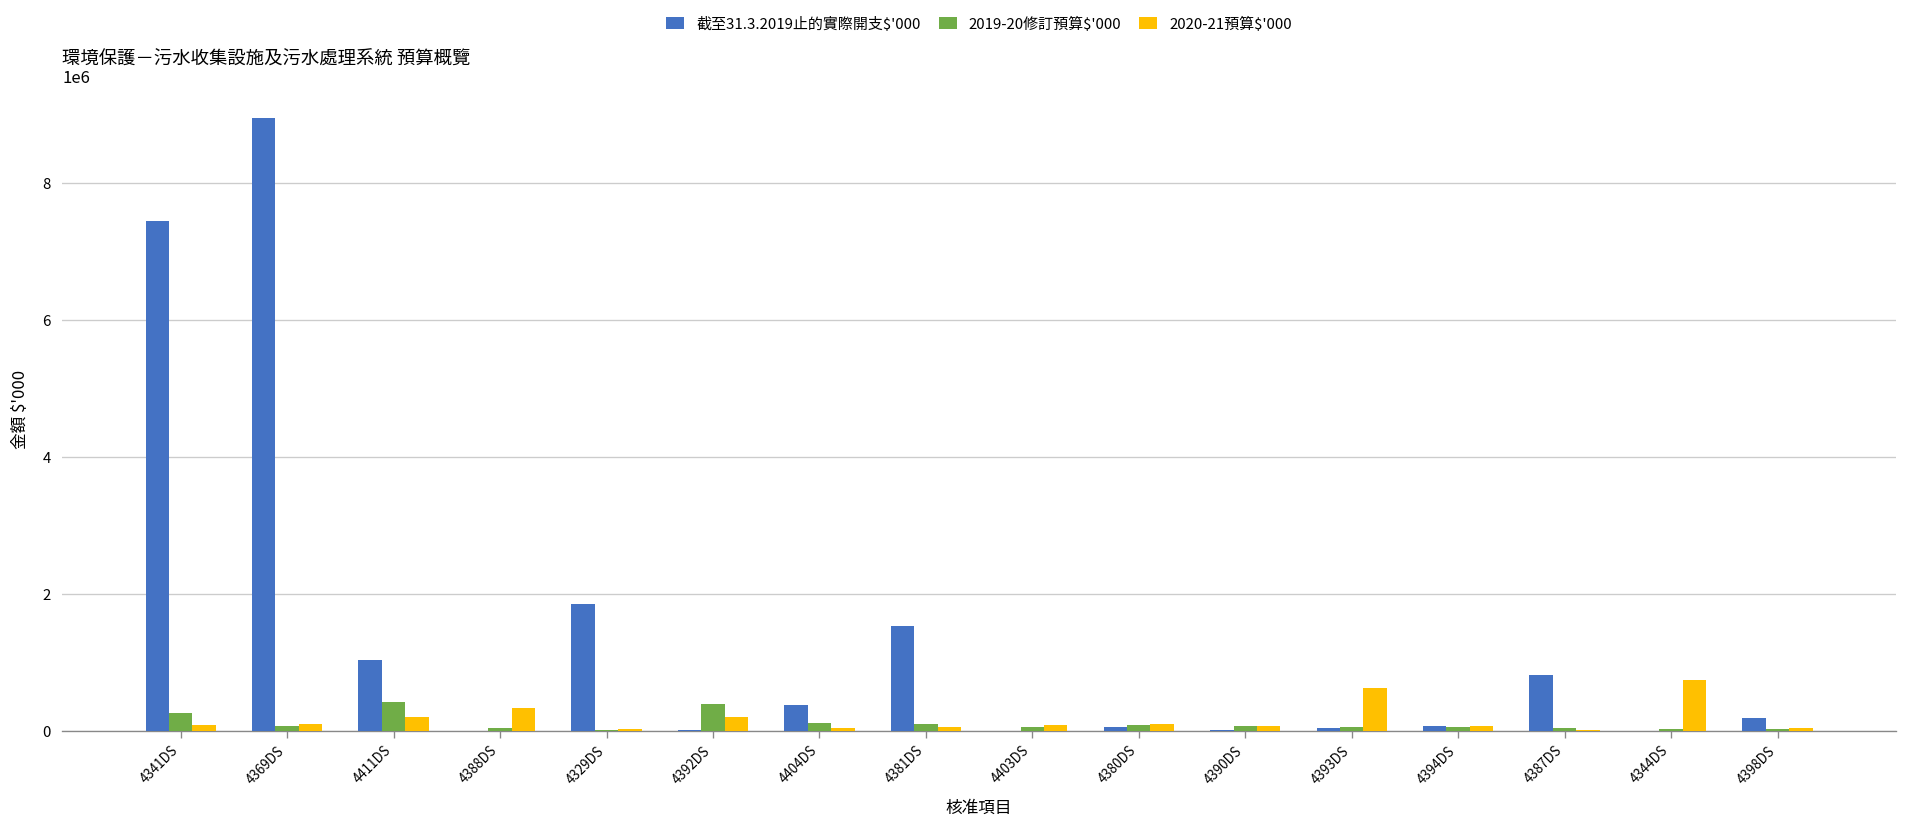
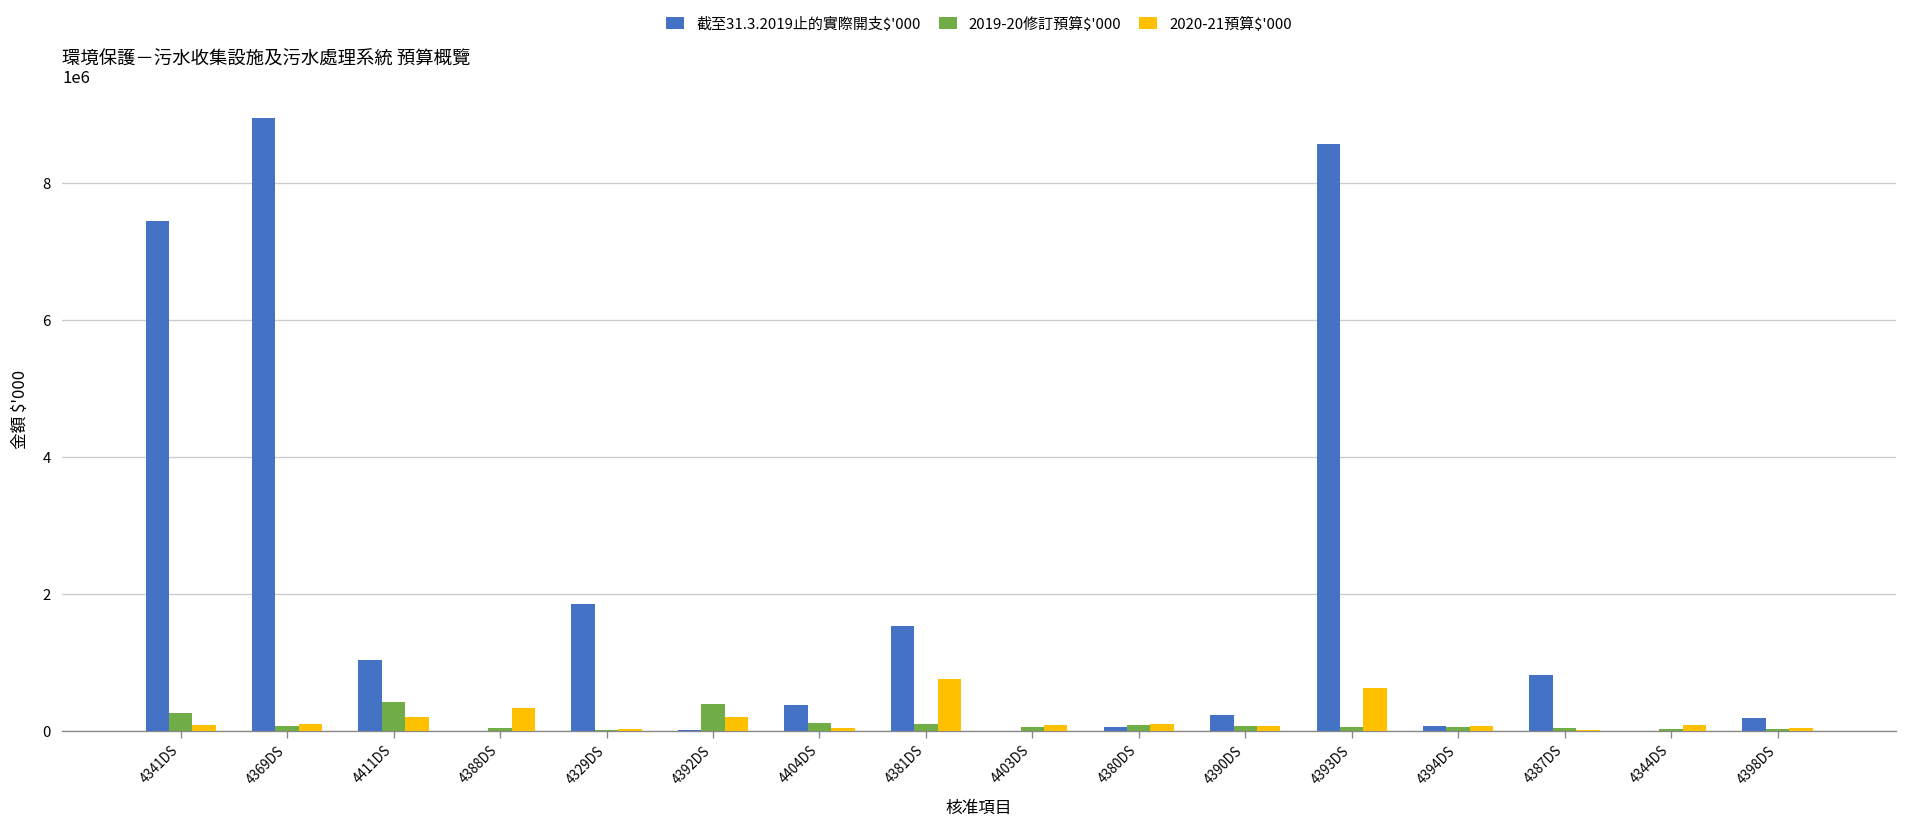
  {
    "截至31.3.2019止的實際開支$'000": {
      "4341DS": 7500000,
      "4369DS": 9000000,
      "4411DS": 1000000,
      "4388DS": 0,
      "4329DS": 1900000,
      "4404DS": 400000,
      "4381DS": 1500000,
      "4380DS": 100000,
-     "4390DS": 0,
-     "4393DS": 0,
+     "4390DS": 200000,
+     "4393DS": 8600000,
      "4394DS": 100000,
      "4387DS": 800000,
      "4398DS": 200000
    },
    "2019-20修訂預算$'000": {
      "4341DS": 300000,
      "4369DS": 100000,
      "4411DS": 400000,
      "4392DS": 400000,
      "4404DS": 100000,
      "4381DS": 100000,
      "4403DS": 100000,
      "4380DS": 100000,
      "4390DS": 100000,
      "4393DS": 100000,
      "4394DS": 100000
    },
    "2020-21預算$'000": {
      "4341DS": 100000,
      "4369DS": 100000,
      "4411DS": 200000,
      "4388DS": 300000,
      "4392DS": 200000,
-     "4381DS": 100000,
+     "4381DS": 800000,
      "4403DS": 100000,
      "4380DS": 100000,
      "4390DS": 100000,
      "4393DS": 600000,
      "4394DS": 100000,
-     "4344DS": 700000
+     "4344DS": 100000
    }
  }
